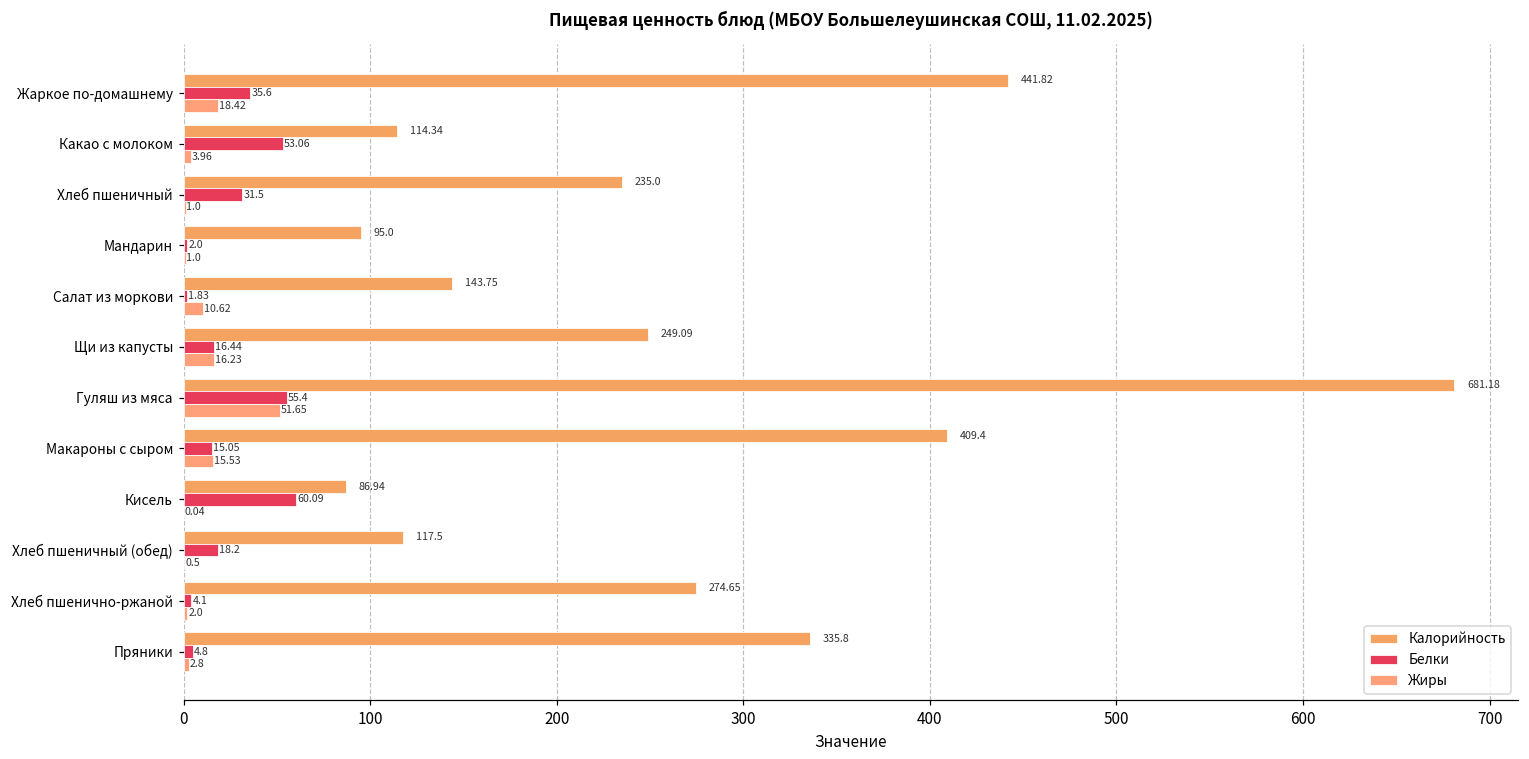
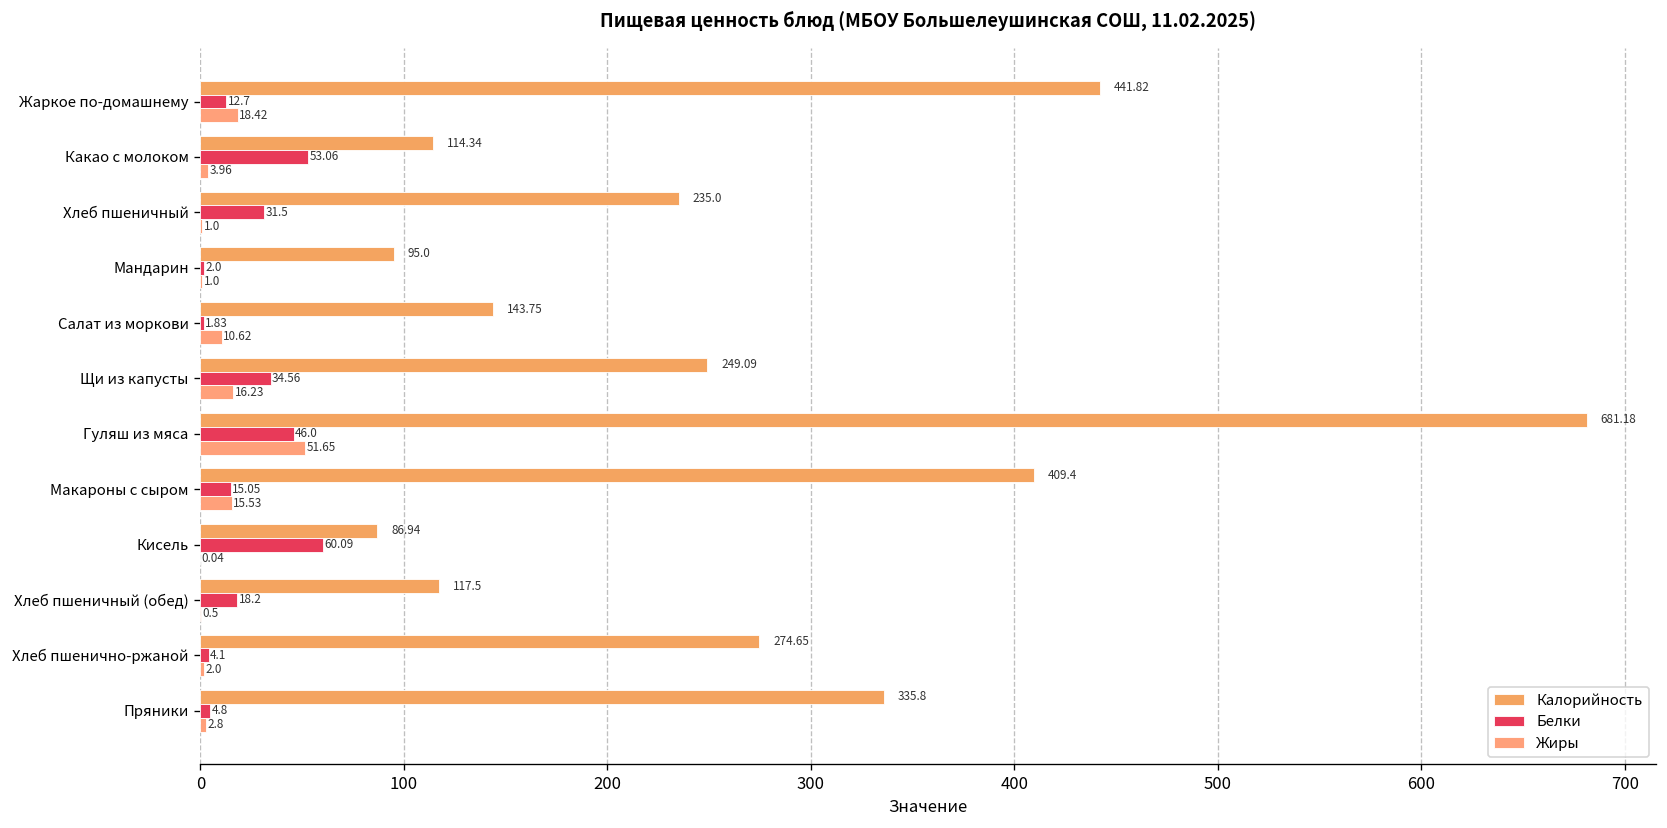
  {
    "Белки": {
-     "Жаркое по-домашнему": 35.6,
+     "Жаркое по-домашнему": 12.7,
      "Какао с молоком": 53.06,
      "Хлеб пшеничный": 31.5,
      "Мандарин": 2.0,
      "Салат из моркови": 1.83,
-     "Щи из капусты": 16.44,
-     "Гуляш из мяса": 55.4,
+     "Щи из капусты": 34.56,
+     "Гуляш из мяса": 46.0,
      "Макароны с сыром": 15.05,
      "Кисель": 60.09,
      "Хлеб пшеничный (обед)": 18.2,
      "Хлеб пшенично-ржаной": 4.1,
      "Пряники": 4.8
    }
  }
